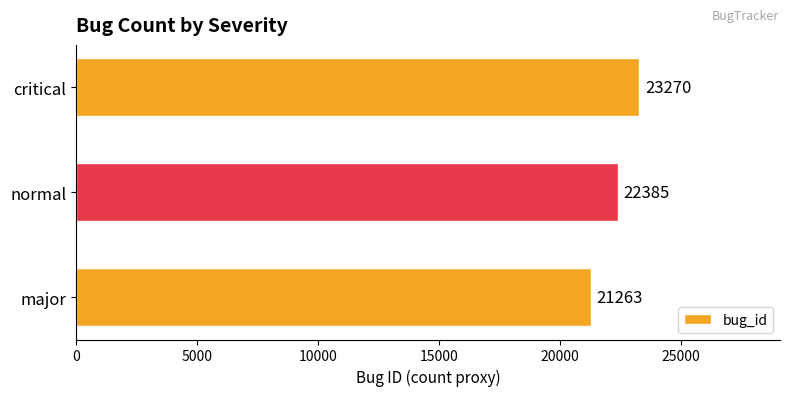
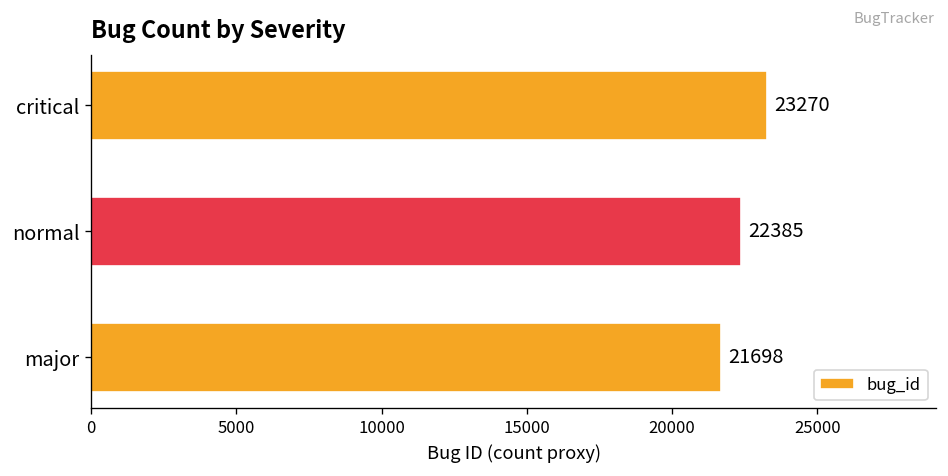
  {
    "critical": 23270,
    "normal": 22385,
-   "major": 21263
+   "major": 21698
  }
